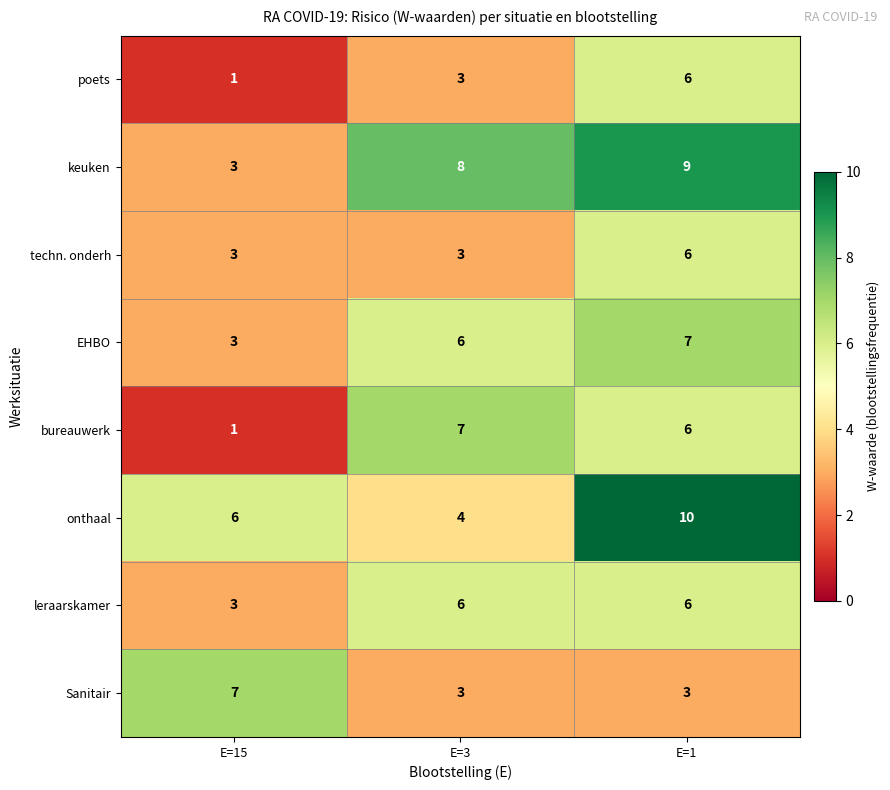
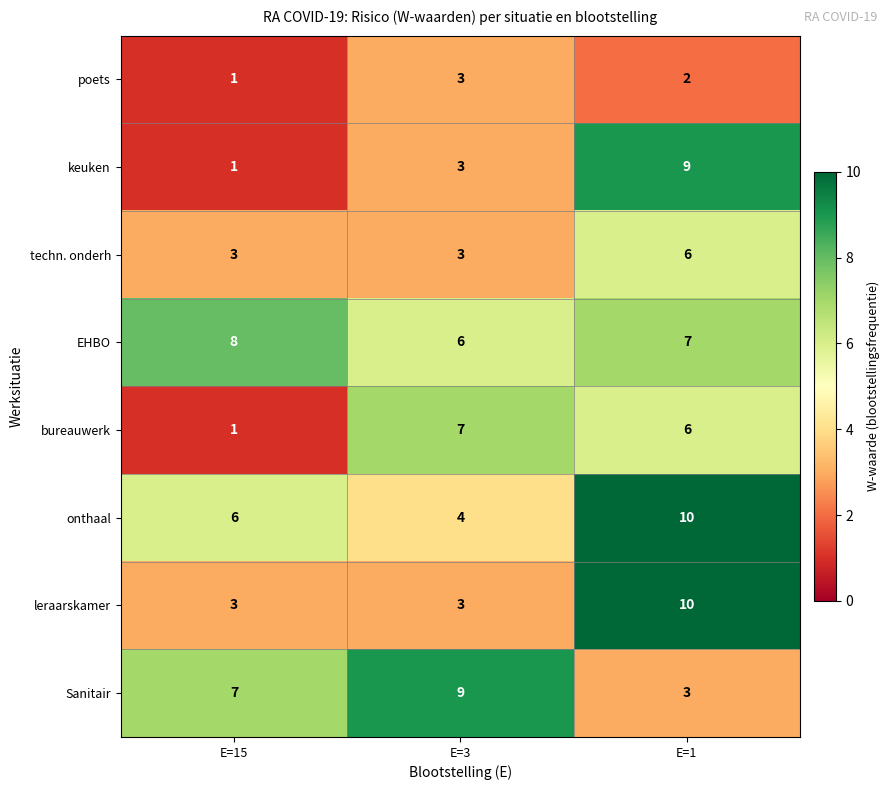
  {
    "poets": {
      "E=15": 1,
      "E=3": 3,
-     "E=1": 6
+     "E=1": 2
    },
    "keuken": {
-     "E=15": 3,
-     "E=3": 8,
+     "E=15": 1,
+     "E=3": 3,
      "E=1": 9
    },
    "techn. onderh": {
      "E=15": 3,
      "E=3": 3,
      "E=1": 6
    },
    "EHBO": {
-     "E=15": 3,
+     "E=15": 8,
      "E=3": 6,
      "E=1": 7
    },
    "bureauwerk": {
      "E=15": 1,
      "E=3": 7,
      "E=1": 6
    },
    "onthaal": {
      "E=15": 6,
      "E=3": 4,
      "E=1": 10
    },
    "leraarskamer": {
      "E=15": 3,
-     "E=3": 6,
-     "E=1": 6
+     "E=3": 3,
+     "E=1": 10
    },
    "Sanitair": {
      "E=15": 7,
-     "E=3": 3,
+     "E=3": 9,
      "E=1": 3
    }
  }
